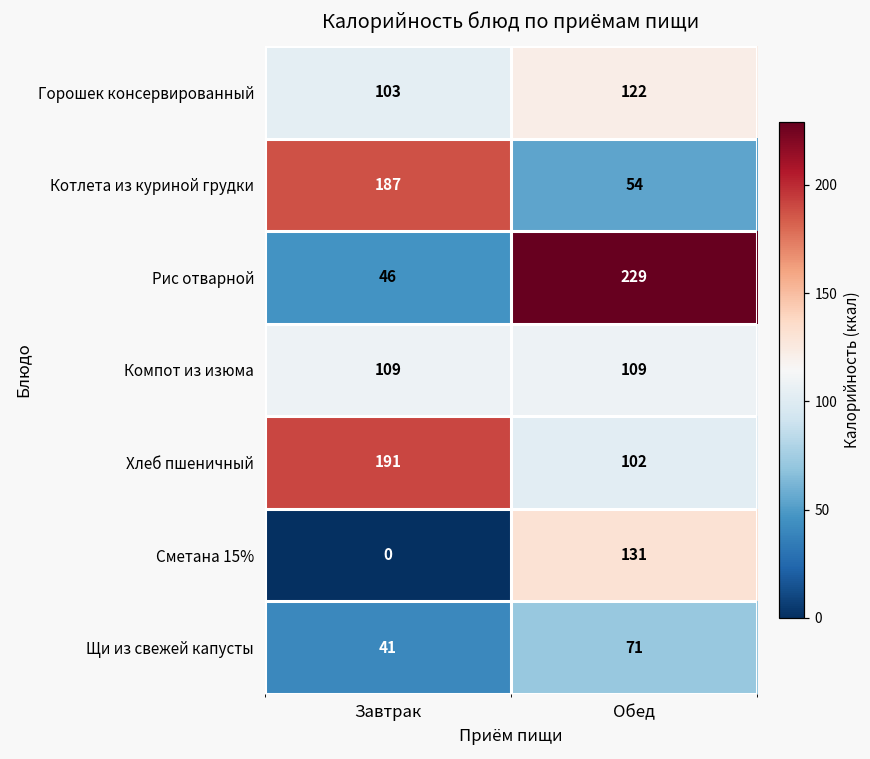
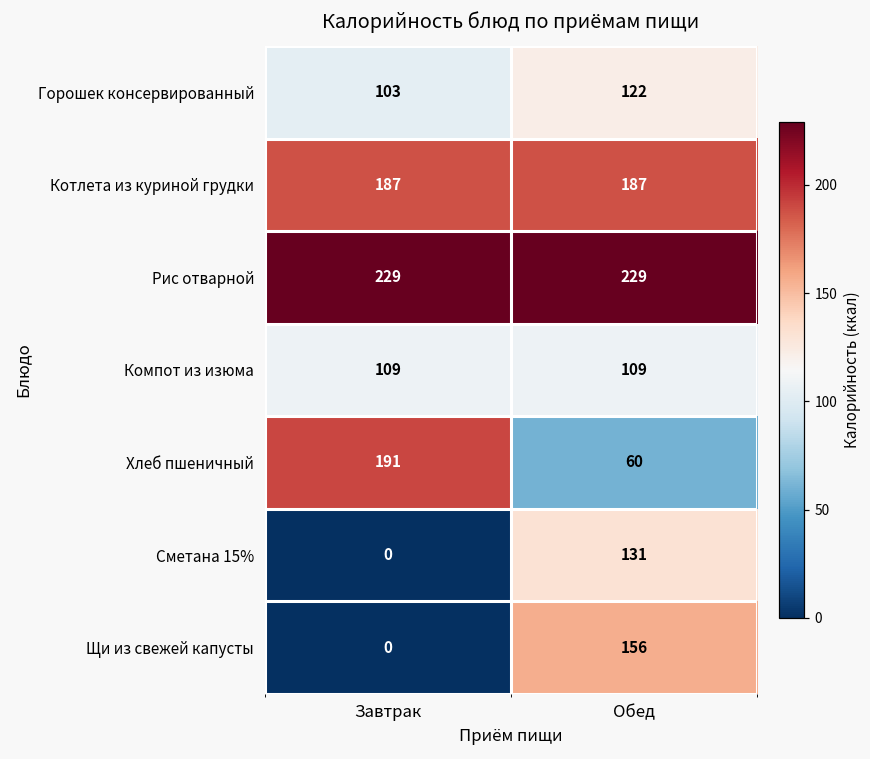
  {
    "Горошек консервированный": {
      "Завтрак": 103,
      "Обед": 122
    },
    "Котлета из куриной грудки": {
      "Завтрак": 187,
-     "Обед": 54
+     "Обед": 187
    },
    "Рис отварной": {
-     "Завтрак": 46,
+     "Завтрак": 229,
      "Обед": 229
    },
    "Компот из изюма": {
      "Завтрак": 109,
      "Обед": 109
    },
    "Хлеб пшеничный": {
      "Завтрак": 191,
-     "Обед": 102
+     "Обед": 60
    },
    "Сметана 15%": {
      "Завтрак": 0,
      "Обед": 131
    },
    "Щи из свежей капусты": {
-     "Завтрак": 41,
-     "Обед": 71
+     "Завтрак": 0,
+     "Обед": 156
    }
  }
